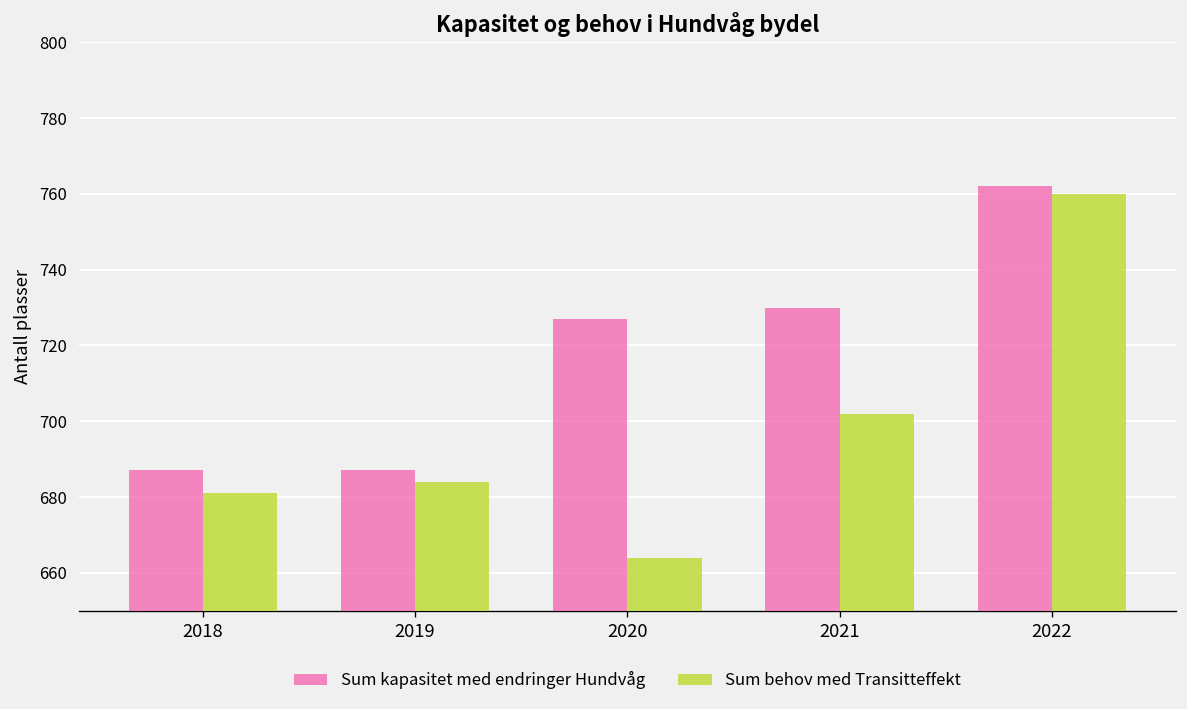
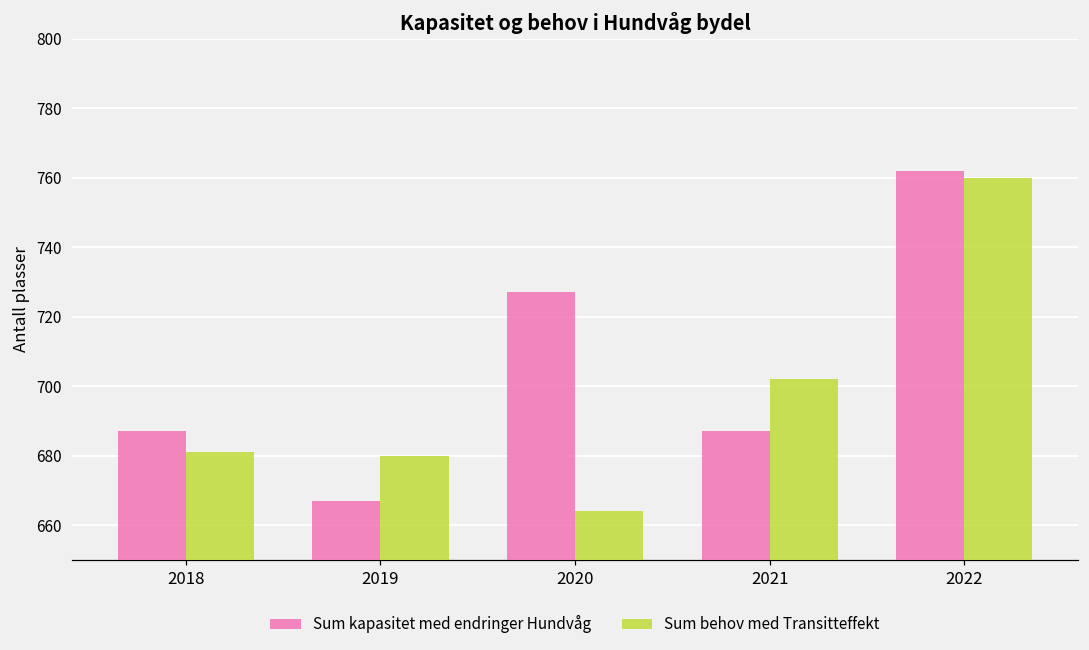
  {
    "Sum kapasitet med endringer Hundvåg": {
      "2018": 687,
-     "2019": 687,
+     "2019": 667,
      "2020": 727,
-     "2021": 730,
+     "2021": 687,
      "2022": 762
    },
    "Sum behov med Transitteffekt": {
      "2018": 681,
-     "2019": 684,
+     "2019": 680,
      "2020": 664,
      "2021": 702,
      "2022": 760
    }
  }
